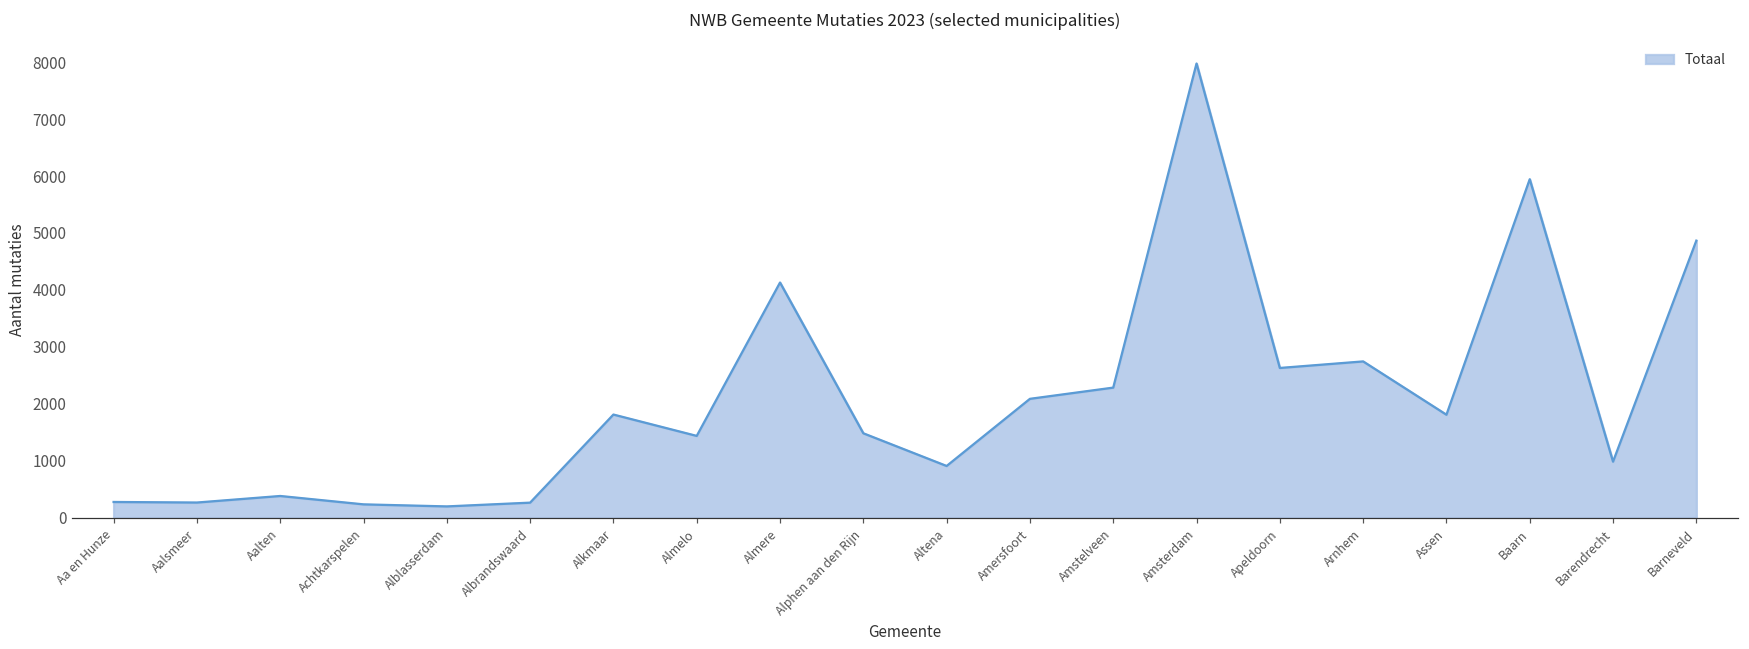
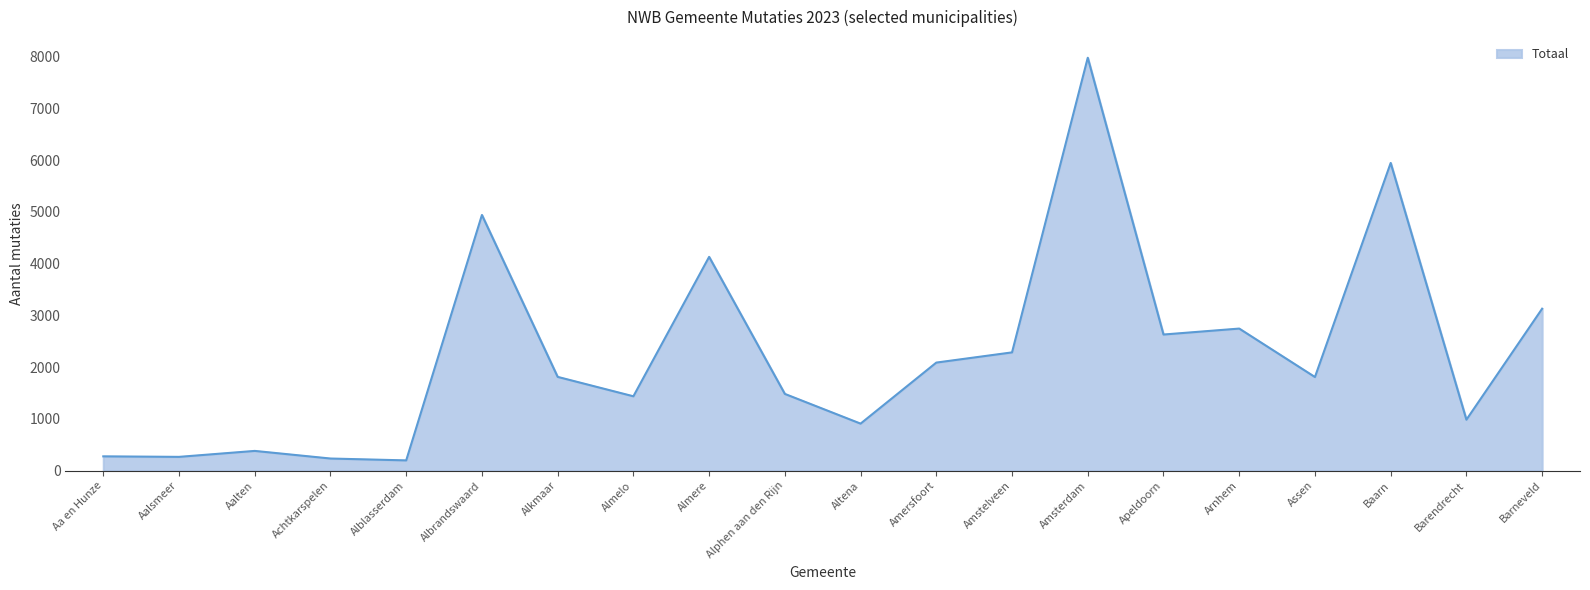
  {
    "Aa en Hunze": 300,
    "Aalsmeer": 300,
    "Aalten": 400,
    "Achtkarspelen": 200,
    "Alblasserdam": 200,
-   "Albrandswaard": 300,
+   "Albrandswaard": 4900,
    "Alkmaar": 1800,
    "Almelo": 1400,
    "Almere": 4100,
    "Alphen aan den Rijn": 1500,
    "Altena": 900,
    "Amersfoort": 2100,
    "Amstelveen": 2300,
    "Amsterdam": 8000,
    "Apeldoorn": 2600,
    "Arnhem": 2700,
    "Assen": 1800,
    "Baarn": 5900,
    "Barendrecht": 1000,
-   "Barneveld": 4900
+   "Barneveld": 3100
  }
